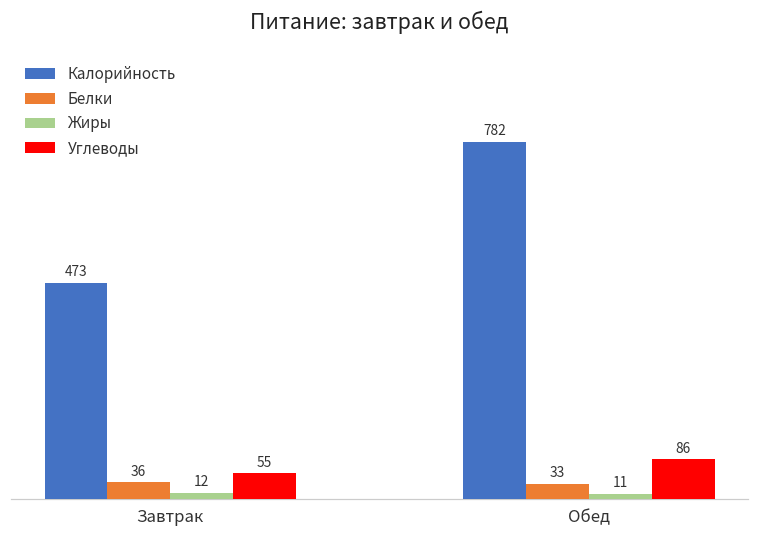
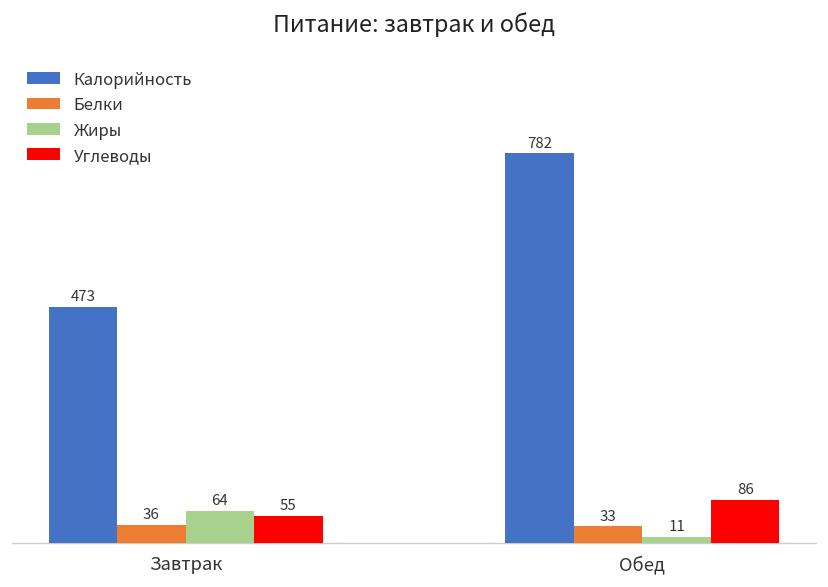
  {
    "Калорийность": {
      "Завтрак": 473,
      "Обед": 782
    },
    "Белки": {
      "Завтрак": 36,
      "Обед": 33
    },
    "Жиры": {
-     "Завтрак": 12,
+     "Завтрак": 64,
      "Обед": 11
    },
    "Углеводы": {
      "Завтрак": 55,
      "Обед": 86
    }
  }
